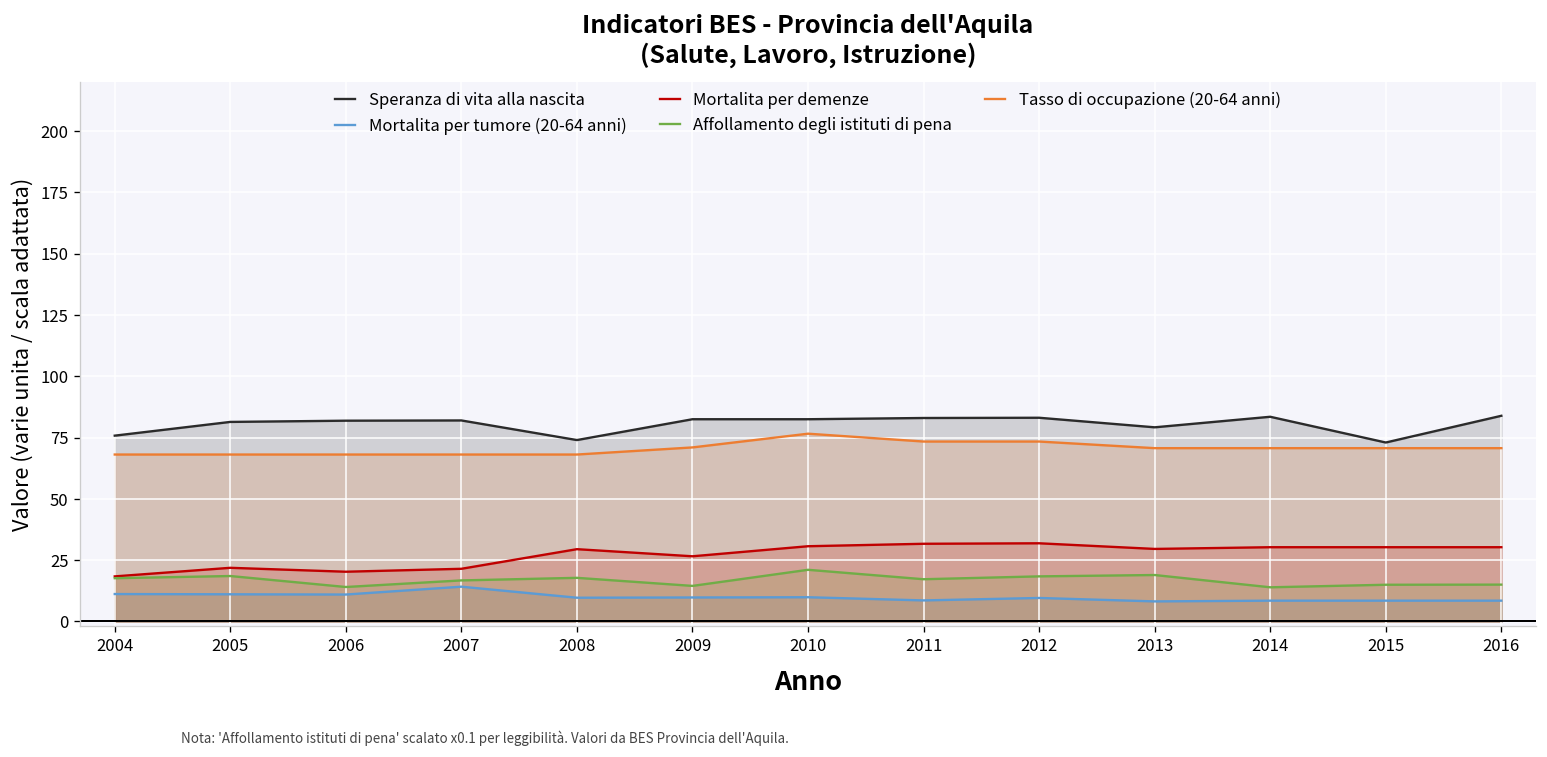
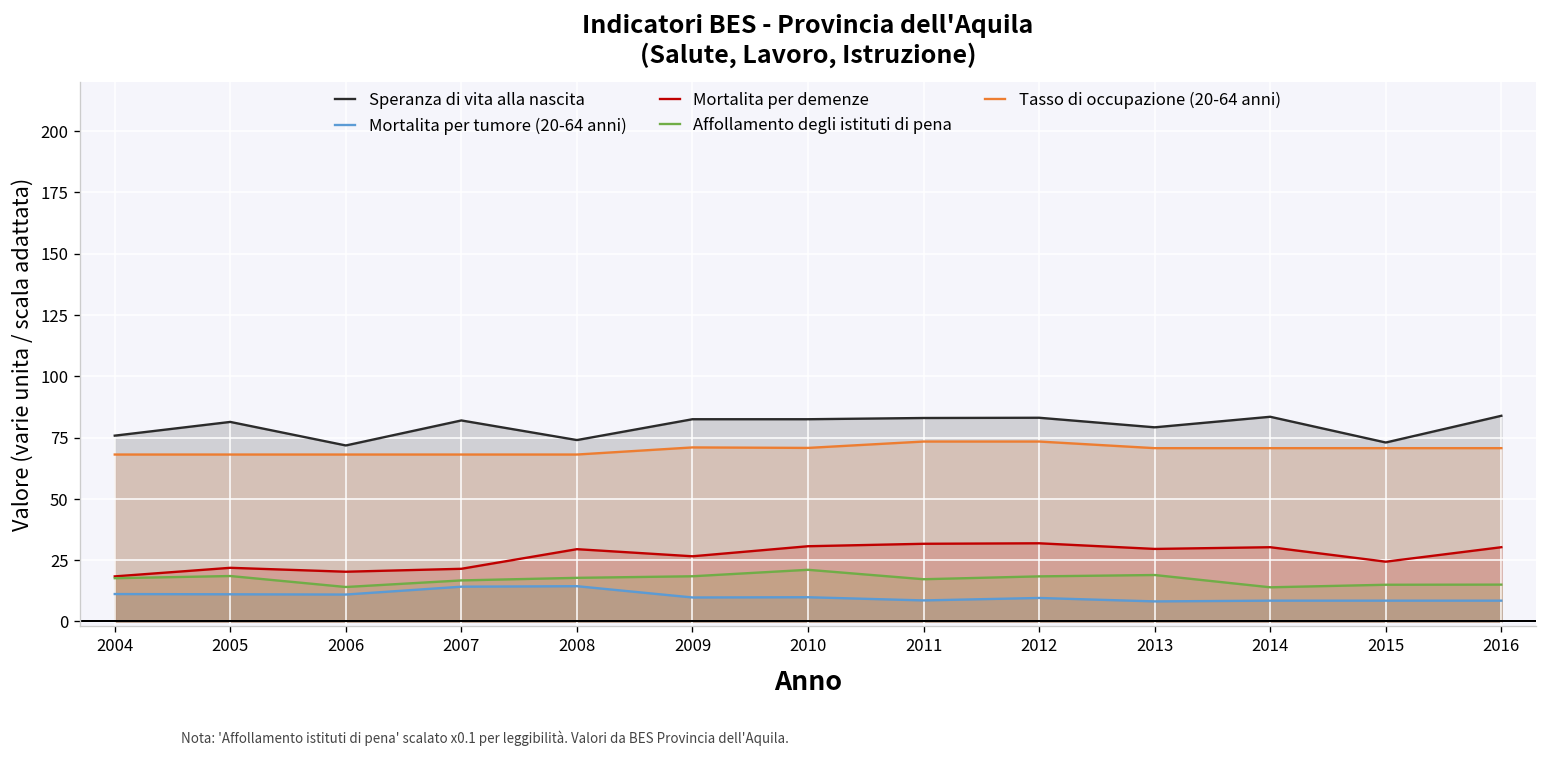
  {
    "Speranza di vita alla nascita": {
      "2004": 76,
      "2005": 81,
-     "2006": 82,
+     "2006": 72,
      "2007": 82,
      "2008": 74,
      "2009": 83,
      "2010": 83,
      "2011": 83,
      "2012": 83,
      "2013": 79,
      "2014": 84,
      "2015": 73,
      "2016": 84
    },
    "Mortalita per tumore (20-64 anni)": {
      "2004": 11,
      "2005": 11,
      "2006": 11,
      "2007": 14,
-     "2008": 10,
+     "2008": 14,
      "2009": 10,
      "2010": 10,
      "2011": 9,
      "2012": 10,
      "2013": 8,
      "2014": 9,
      "2015": 9,
      "2016": 9
    },
    "Mortalita per demenze": {
      "2005": 22,
      "2006": 20,
      "2007": 22,
      "2008": 30,
      "2009": 27,
      "2010": 31,
      "2011": 32,
      "2012": 32,
      "2013": 30,
      "2014": 30,
-     "2015": 30,
+     "2015": 24,
      "2016": 30
    },
    "Affollamento degli istituti di pena": {
      "2005": 19,
      "2006": 14,
      "2007": 17,
      "2008": 18,
-     "2009": 15,
+     "2009": 18,
      "2010": 21,
      "2011": 17,
      "2012": 18,
      "2013": 19,
      "2014": 14,
      "2015": 15,
      "2016": 15
    },
    "Tasso di occupazione (20-64 anni)": {
      "2004": 68,
      "2005": 68,
      "2006": 68,
      "2007": 68,
      "2008": 68,
      "2009": 71,
-     "2010": 77,
+     "2010": 71,
      "2011": 73,
      "2012": 73,
      "2013": 71,
      "2014": 71,
      "2015": 71,
      "2016": 71
    }
  }
